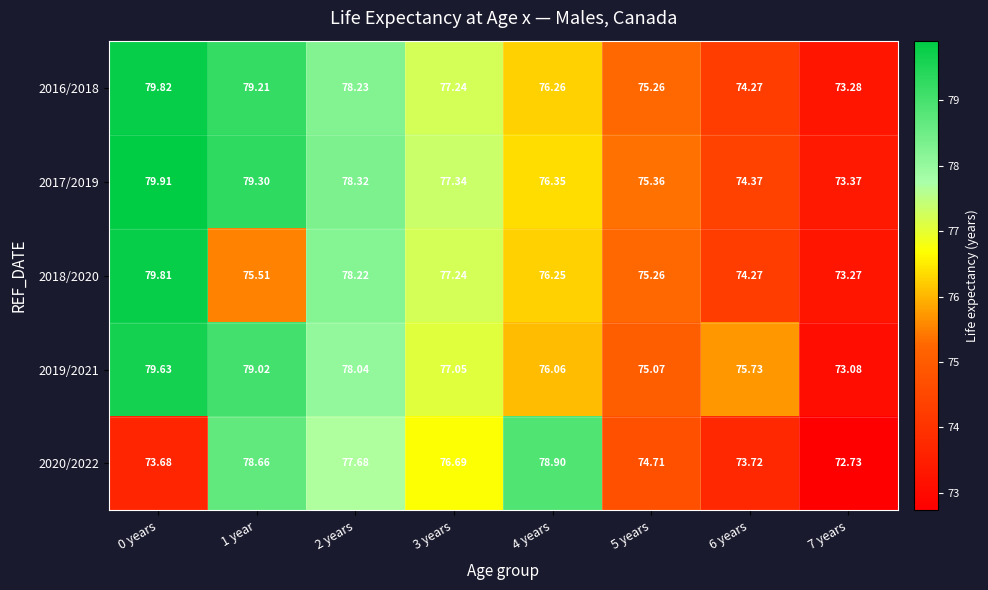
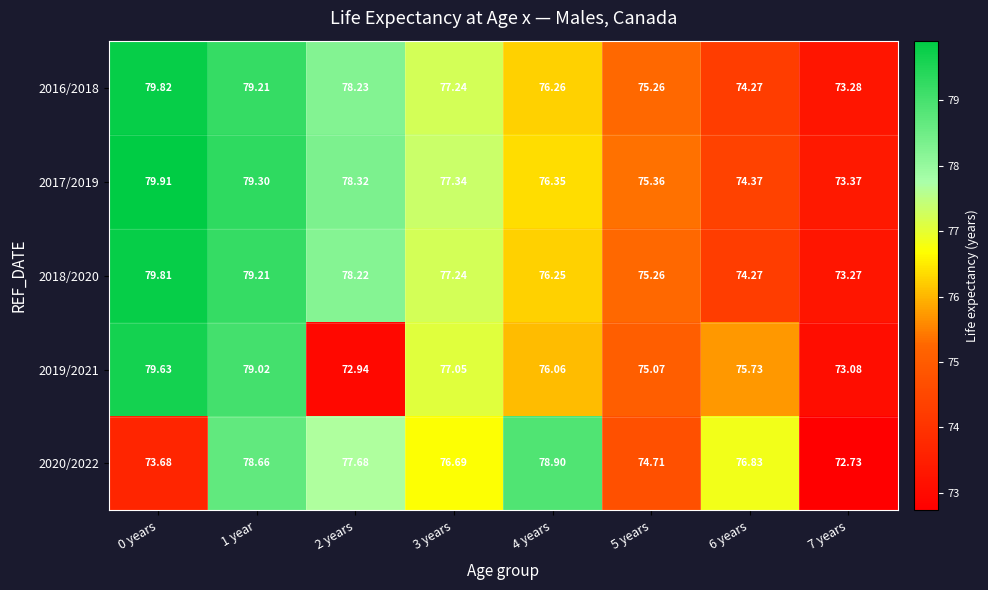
  {
    "2016/2018": {
      "0 years": 79.82,
      "1 year": 79.21,
      "2 years": 78.23,
      "3 years": 77.24,
      "4 years": 76.26,
      "5 years": 75.26,
      "6 years": 74.27,
      "7 years": 73.28
    },
    "2017/2019": {
      "0 years": 79.91,
      "1 year": 79.30,
      "2 years": 78.32,
      "3 years": 77.34,
      "4 years": 76.35,
      "5 years": 75.36,
      "6 years": 74.37,
      "7 years": 73.37
    },
    "2018/2020": {
      "0 years": 79.81,
-     "1 year": 75.51,
+     "1 year": 79.21,
      "2 years": 78.22,
      "3 years": 77.24,
      "4 years": 76.25,
      "5 years": 75.26,
      "6 years": 74.27,
      "7 years": 73.27
    },
    "2019/2021": {
      "0 years": 79.63,
      "1 year": 79.02,
-     "2 years": 78.04,
+     "2 years": 72.94,
      "3 years": 77.05,
      "4 years": 76.06,
      "5 years": 75.07,
      "6 years": 75.73,
      "7 years": 73.08
    },
    "2020/2022": {
      "0 years": 73.68,
      "1 year": 78.66,
      "2 years": 77.68,
      "3 years": 76.69,
      "4 years": 78.90,
      "5 years": 74.71,
-     "6 years": 73.72,
+     "6 years": 76.83,
      "7 years": 72.73
    }
  }
